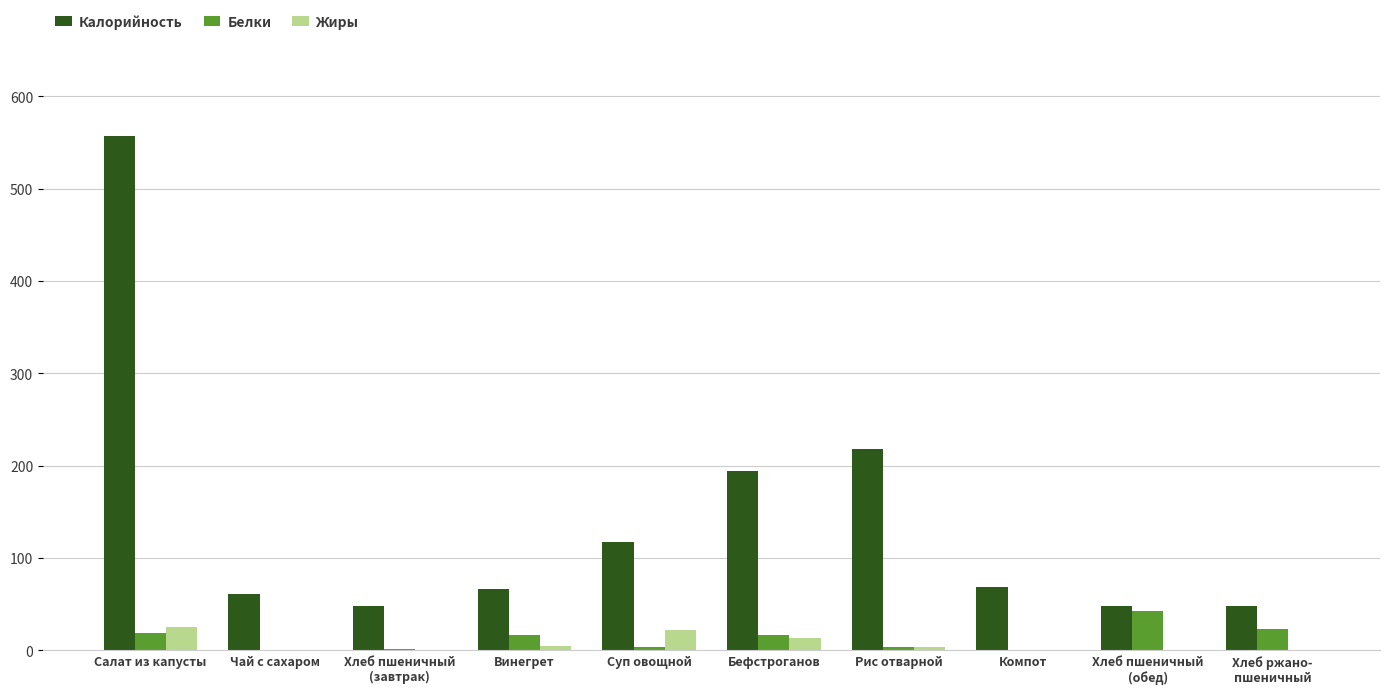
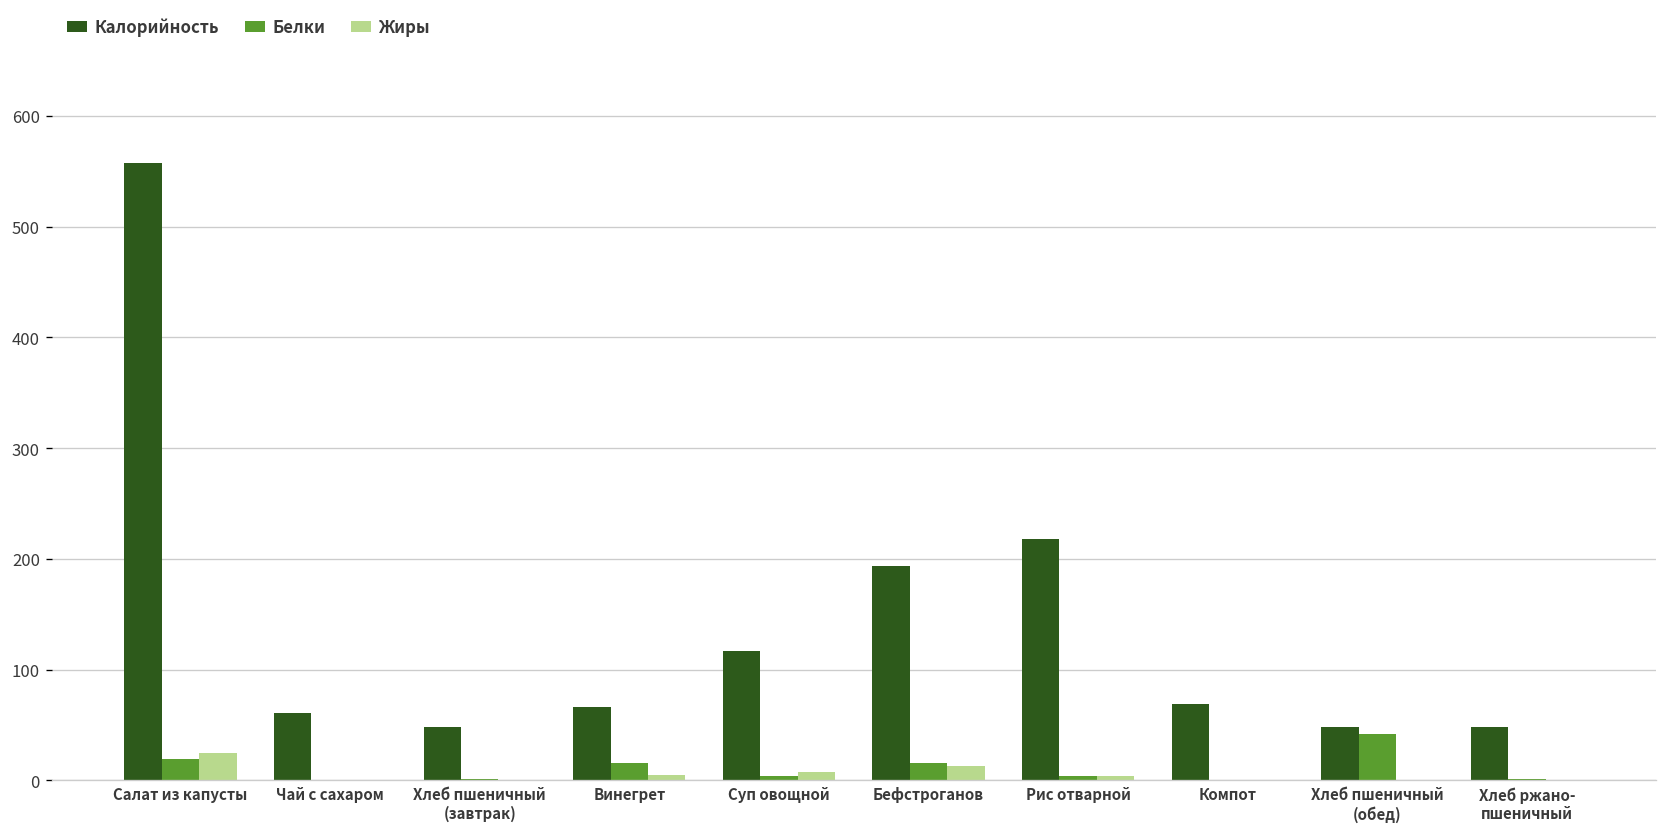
  {
    "Калорийность": {
      "Салат из капусты": 560,
      "Чай с сахаром": 60,
      "Хлеб пшеничный (завтрак)": 50,
      "Винегрет": 70,
      "Суп овощной": 120,
      "Бефстроганов": 190,
      "Рис отварной": 220,
      "Компот": 70,
      "Хлеб пшеничный (обед)": 50,
      "Хлеб ржано- пшеничный": 50
    },
    "Белки": {
      "Салат из капусты": 20,
      "Чай с сахаром": 0,
      "Винегрет": 20,
      "Суп овощной": 0,
      "Бефстроганов": 20,
      "Рис отварной": 0,
      "Компот": 0,
      "Хлеб пшеничный (обед)": 40,
-     "Хлеб ржано- пшеничный": 20
+     "Хлеб ржано- пшеничный": 0
    },
    "Жиры": {
      "Салат из капусты": 30,
      "Чай с сахаром": 0,
      "Хлеб пшеничный (завтрак)": 0,
      "Винегрет": 10,
-     "Суп овощной": 20,
+     "Суп овощной": 10,
      "Бефстроганов": 10,
      "Рис отварной": 0,
      "Компот": 0,
      "Хлеб пшеничный (обед)": 0
    }
  }
